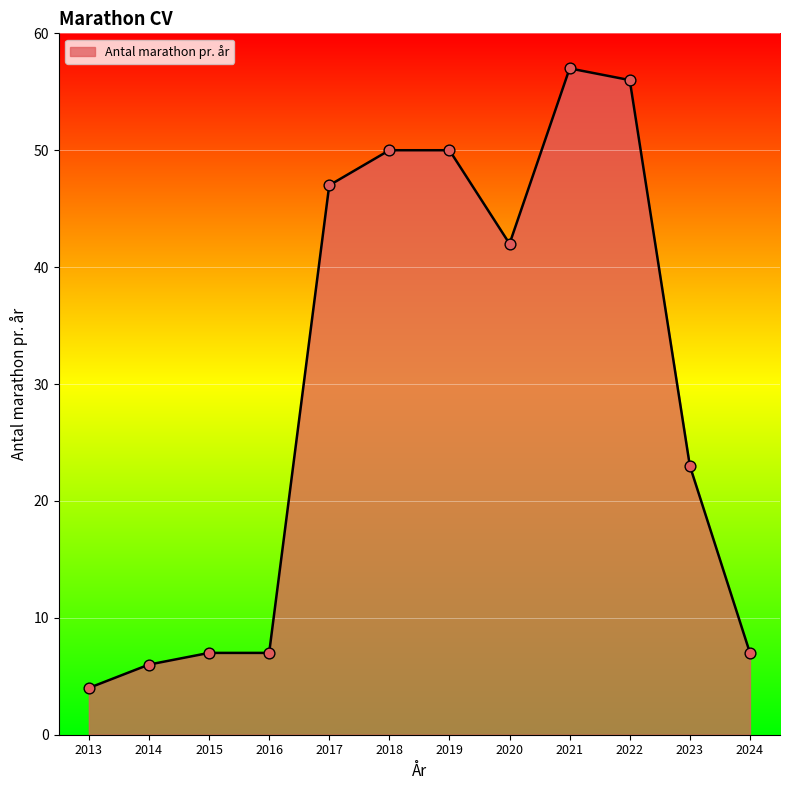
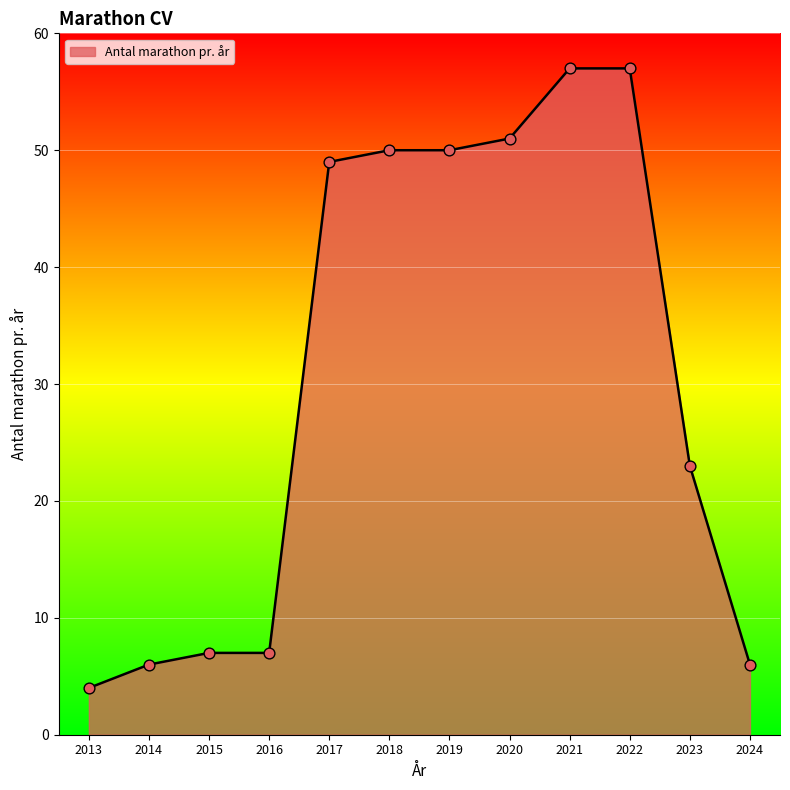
  {
    "2013": 4,
    "2014": 6,
    "2015": 7,
    "2016": 7,
-   "2017": 47,
+   "2017": 49,
    "2018": 50,
    "2019": 50,
-   "2020": 42,
+   "2020": 51,
    "2021": 57,
-   "2022": 56,
+   "2022": 57,
    "2023": 23,
-   "2024": 7
+   "2024": 6
  }
